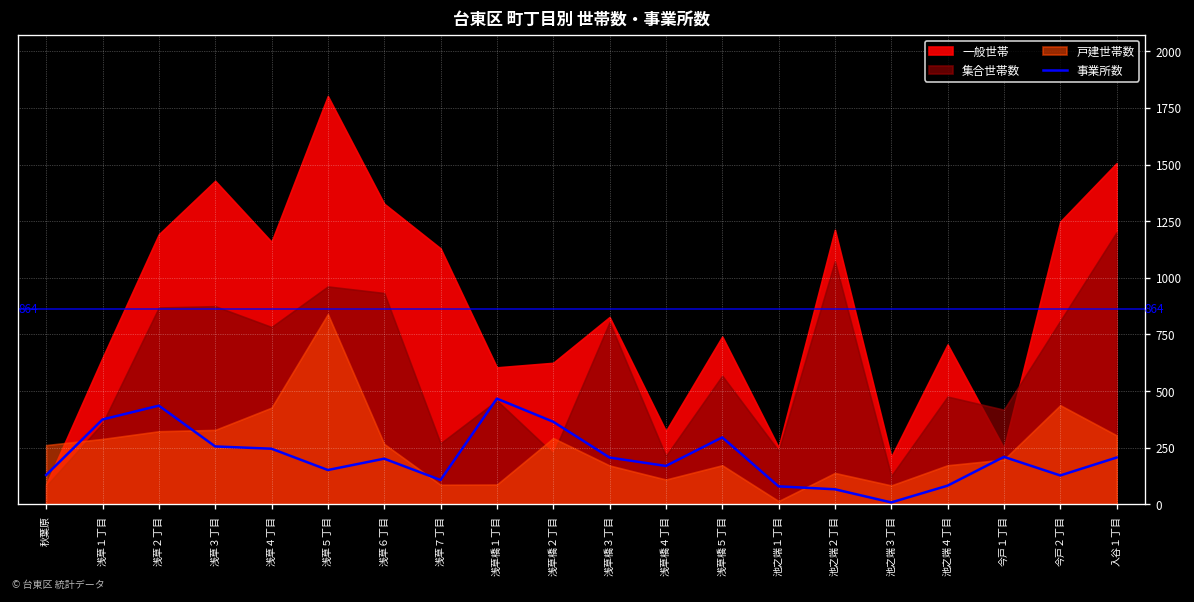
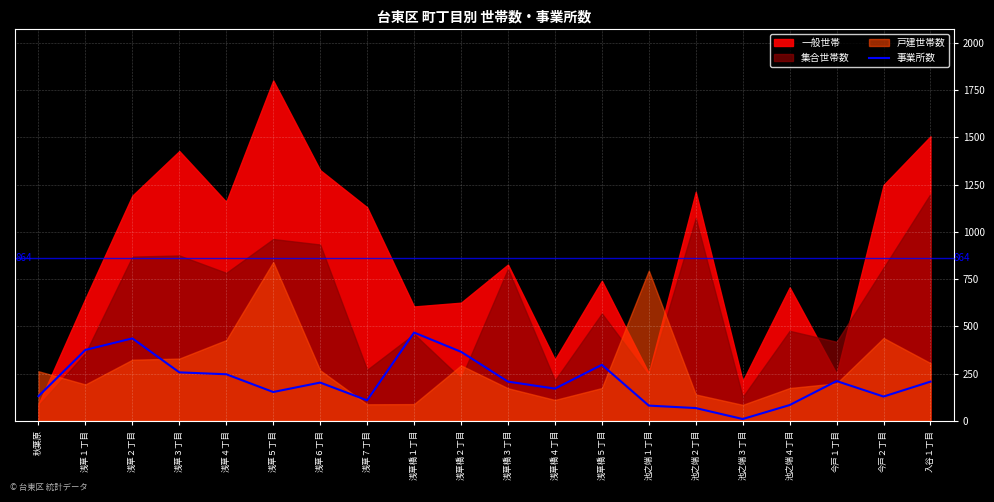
  {
    "事業所数": {
      "秋葉原": 130,
      "浅草１丁目": 380,
      "浅草２丁目": 440,
      "浅草３丁目": 260,
      "浅草４丁目": 250,
      "浅草５丁目": 150,
      "浅草６丁目": 200,
      "浅草７丁目": 110,
      "浅草橋２丁目": 370,
      "浅草橋３丁目": 210,
      "浅草橋４丁目": 170,
      "浅草橋５丁目": 300,
      "池之端１丁目": 80,
      "池之端２丁目": 70,
      "池之端３丁目": 10,
      "池之端４丁目": 80,
      "今戸２丁目": 130,
      "入谷１丁目": 210
    },
    "一般世帯": {
      "浅草１丁目": 650,
      "浅草２丁目": 1190,
      "浅草３丁目": 1430,
      "浅草４丁目": 1160,
      "浅草５丁目": 1800,
      "浅草６丁目": 1330,
      "浅草７丁目": 1130,
      "浅草橋１丁目": 610,
      "浅草橋２丁目": 630,
      "浅草橋３丁目": 830,
      "浅草橋４丁目": 320,
      "浅草橋５丁目": 740,
      "池之端１丁目": 250,
      "池之端２丁目": 1210,
      "池之端３丁目": 210,
      "池之端４丁目": 710,
      "今戸１丁目": 250,
      "今戸２丁目": 1250,
      "入谷１丁目": 1510
    },
    "集合世帯数": {
      "浅草１丁目": 360,
      "浅草２丁目": 870,
      "浅草３丁目": 880,
      "浅草４丁目": 780,
      "浅草５丁目": 960,
      "浅草６丁目": 930,
      "浅草７丁目": 270,
      "浅草橋２丁目": 230,
      "浅草橋３丁目": 800,
      "浅草橋４丁目": 210,
      "浅草橋５丁目": 570,
      "池之端１丁目": 240,
      "池之端２丁目": 1070,
      "池之端３丁目": 130,
      "池之端４丁目": 480,
      "今戸１丁目": 420,
      "今戸２丁目": 810,
      "入谷１丁目": 1200
    },
    "戸建世帯数": {
      "秋葉原": 260,
-     "浅草１丁目": 290,
+     "浅草１丁目": 190,
      "浅草２丁目": 320,
      "浅草３丁目": 330,
      "浅草４丁目": 430,
      "浅草５丁目": 840,
      "浅草６丁目": 270,
      "浅草７丁目": 90,
      "浅草橋１丁目": 90,
      "浅草橋２丁目": 290,
      "浅草橋３丁目": 170,
      "浅草橋４丁目": 110,
      "浅草橋５丁目": 170,
-     "池之端１丁目": 20,
+     "池之端１丁目": 800,
      "池之端２丁目": 140,
      "池之端３丁目": 80,
      "池之端４丁目": 170,
      "今戸２丁目": 440,
      "入谷１丁目": 310
    }
  }
